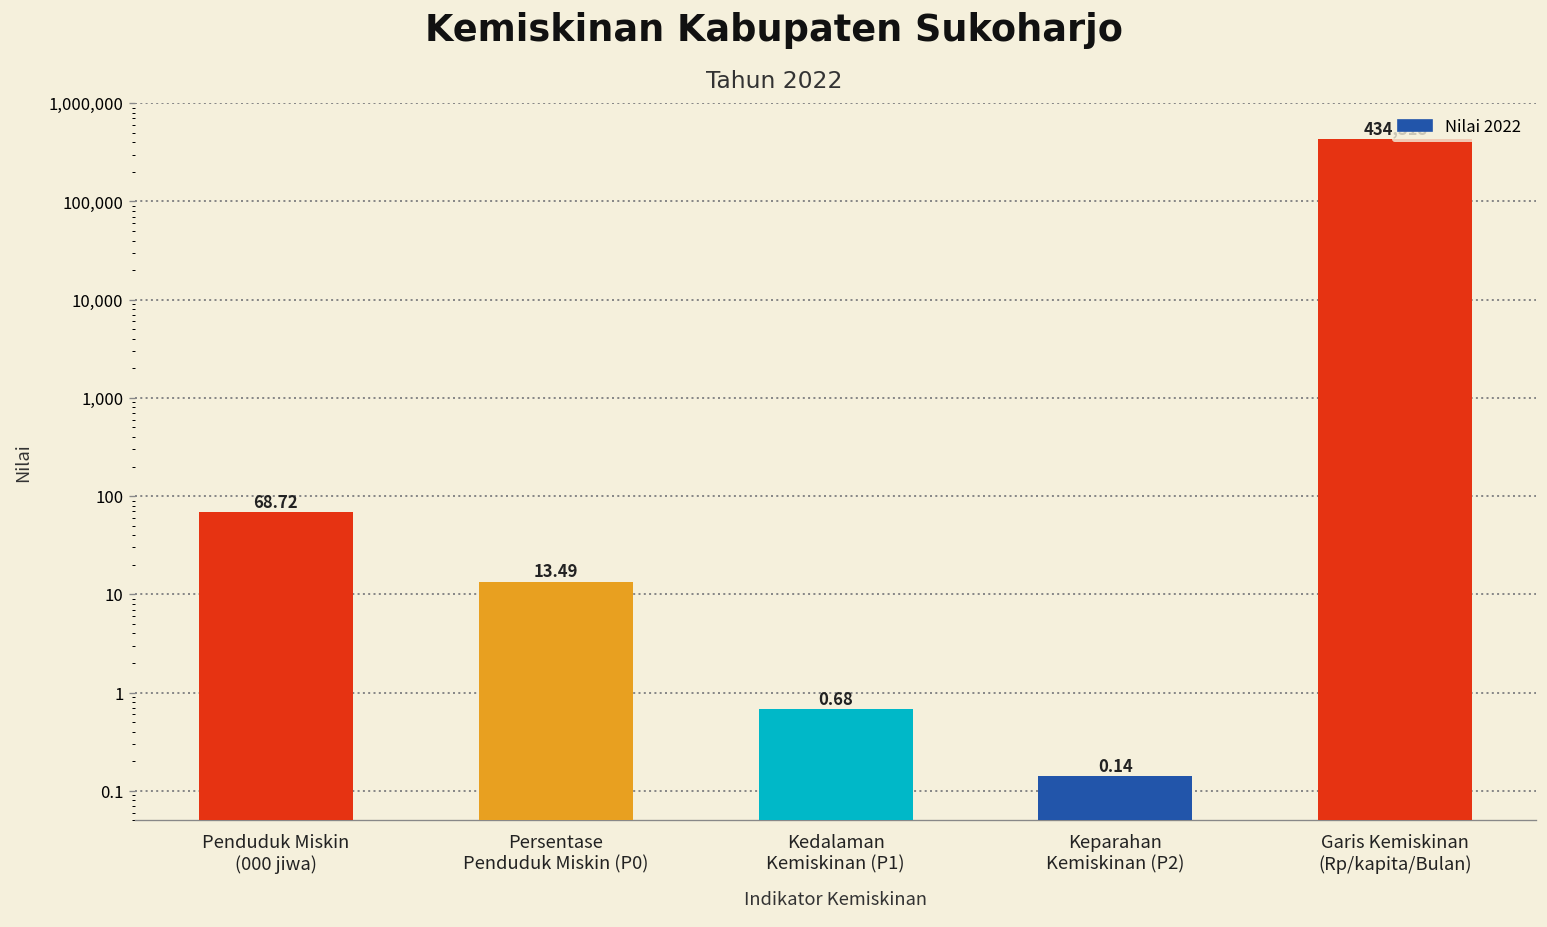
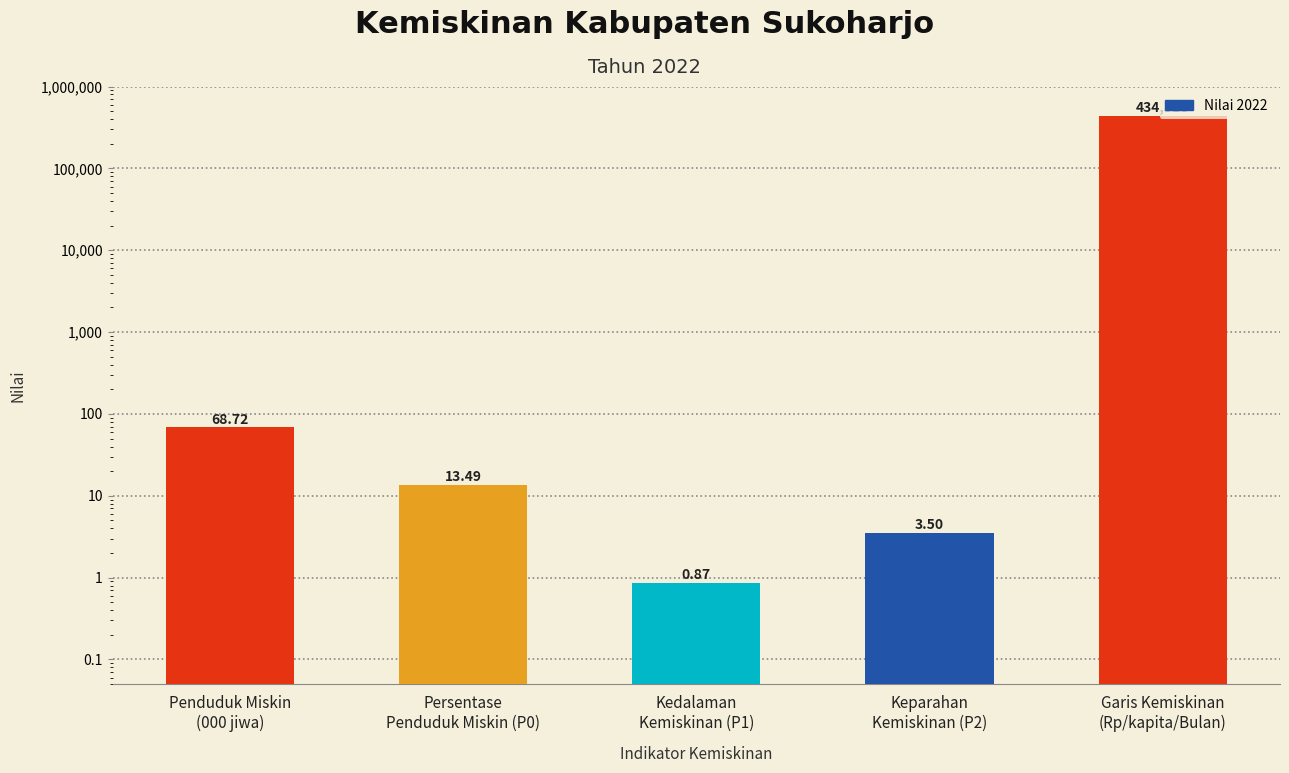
  {
    "Penduduk Miskin (000 jiwa)": 68.72,
    "Persentase Penduduk Miskin (P0)": 13.49,
-   "Kedalaman Kemiskinan (P1)": 0.68,
-   "Keparahan Kemiskinan (P2)": 0.14
+   "Kedalaman Kemiskinan (P1)": 0.87,
+   "Keparahan Kemiskinan (P2)": 3.50
  }
